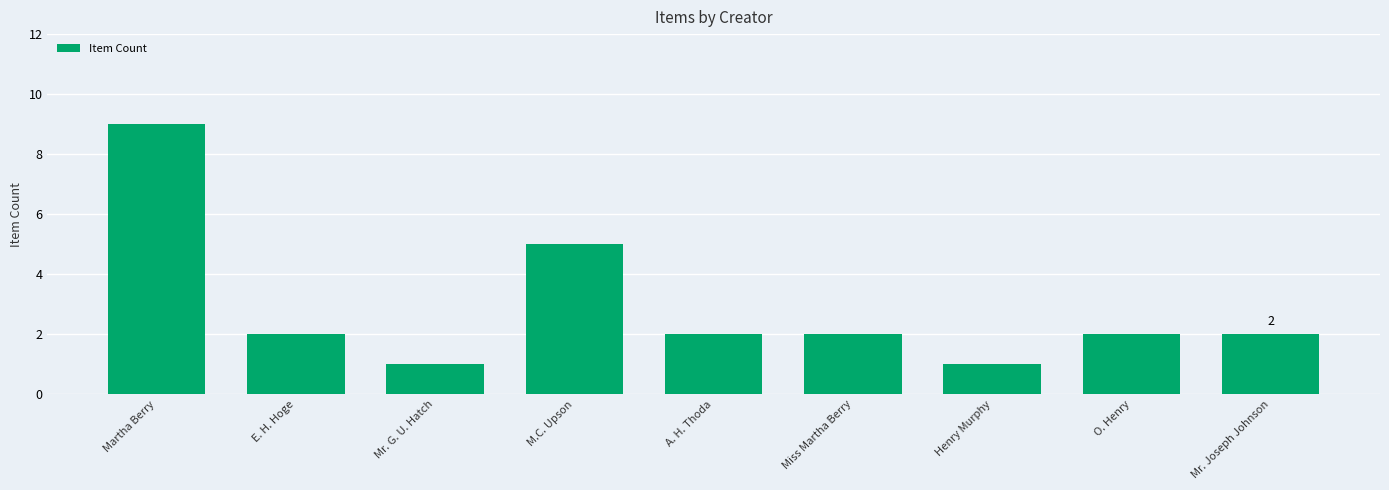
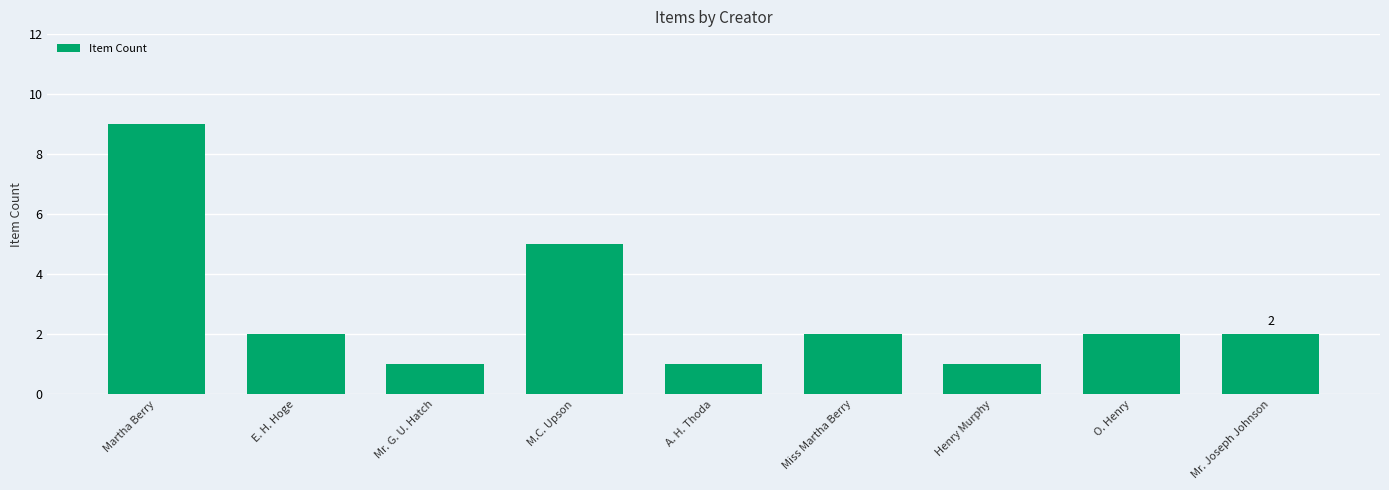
  {
    "Martha Berry": 9,
    "E. H. Hoge": 2,
    "Mr. G. U. Hatch": 1,
    "M.C. Upson": 5,
-   "A. H. Thoda": 2,
+   "A. H. Thoda": 1,
    "Miss Martha Berry": 2,
    "Henry Murphy": 1,
    "O. Henry": 2
  }
